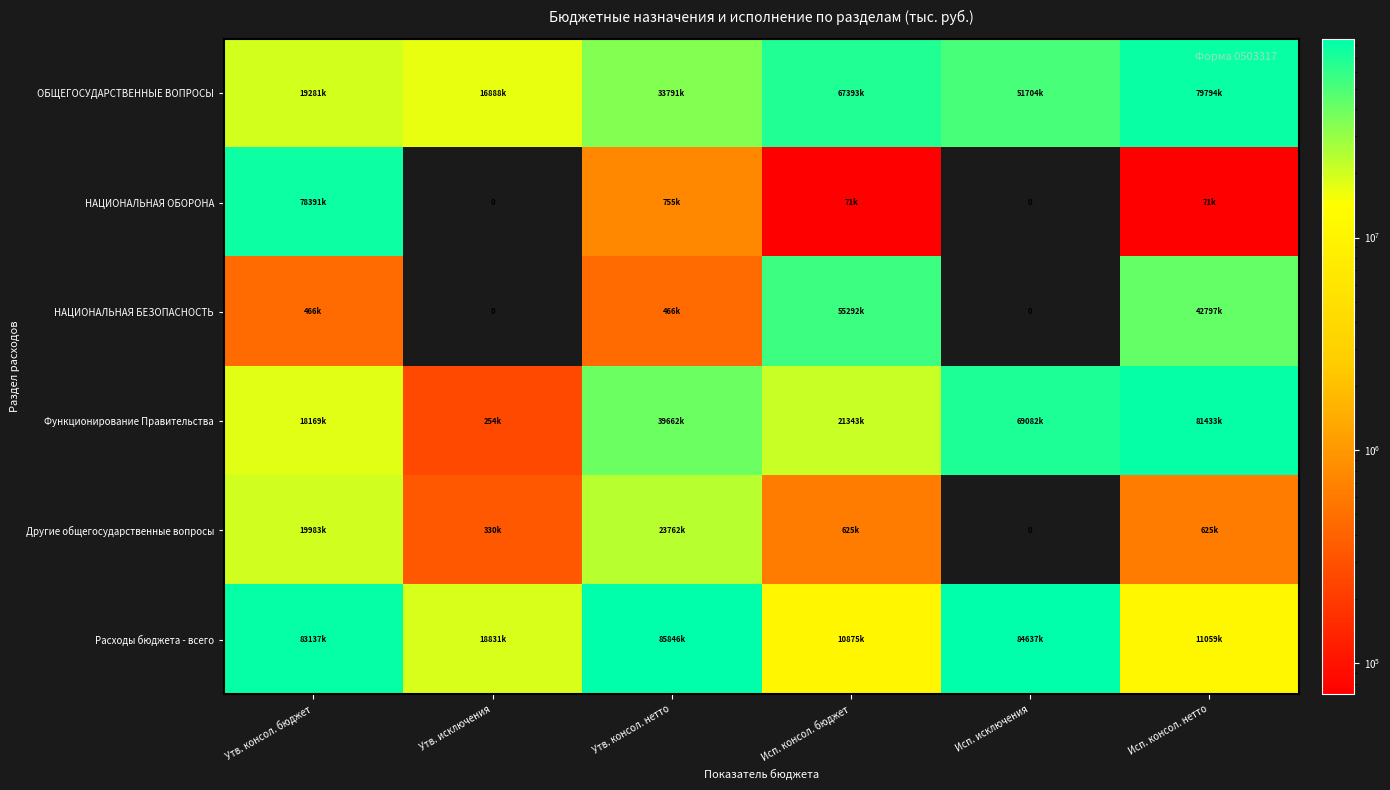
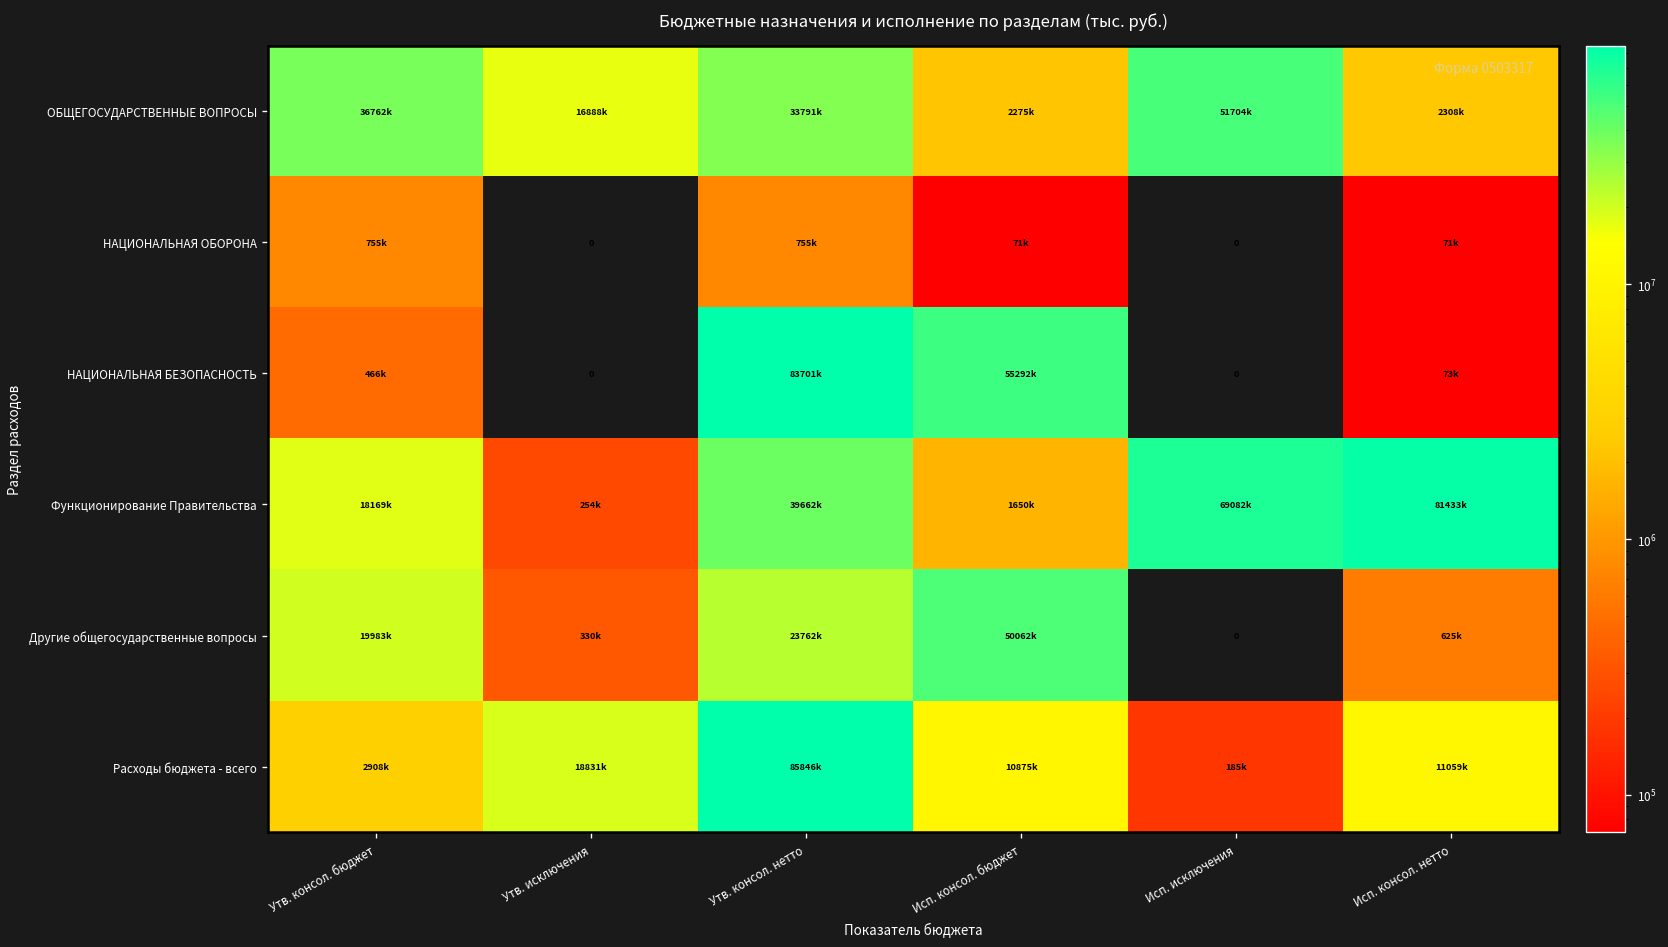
  {
    "ОБЩЕГОСУДАРСТВЕННЫЕ ВОПРОСЫ": {
-     "Утв. консол. бюджет": "19281k",
+     "Утв. консол. бюджет": "36762k",
      "Утв. исключения": "16888k",
      "Утв. консол. нетто": "33791k",
-     "Исп. консол. бюджет": "67393k",
+     "Исп. консол. бюджет": "2275k",
      "Исп. исключения": "51704k",
-     "Исп. консол. нетто": "79794k"
+     "Исп. консол. нетто": "2308k"
    },
    "НАЦИОНАЛЬНАЯ ОБОРОНА": {
-     "Утв. консол. бюджет": "78391k",
+     "Утв. консол. бюджет": "755k",
      "Утв. консол. нетто": "755k",
      "Исп. консол. бюджет": "71k",
      "Исп. консол. нетто": "71k"
    },
    "НАЦИОНАЛЬНАЯ БЕЗОПАСНОСТЬ": {
      "Утв. консол. бюджет": "466k",
-     "Утв. консол. нетто": "466k",
+     "Утв. консол. нетто": "83701k",
      "Исп. консол. бюджет": "55292k",
-     "Исп. консол. нетто": "42797k"
+     "Исп. консол. нетто": "73k"
    },
    "Функционирование Правительства": {
      "Утв. консол. бюджет": "18169k",
      "Утв. исключения": "254k",
      "Утв. консол. нетто": "39662k",
-     "Исп. консол. бюджет": "21343k",
+     "Исп. консол. бюджет": "1650k",
      "Исп. исключения": "69082k",
      "Исп. консол. нетто": "81433k"
    },
    "Другие общегосударственные вопросы": {
      "Утв. консол. бюджет": "19983k",
      "Утв. исключения": "330k",
      "Утв. консол. нетто": "23762k",
-     "Исп. консол. бюджет": "625k",
+     "Исп. консол. бюджет": "50062k",
      "Исп. консол. нетто": "625k"
    },
    "Расходы бюджета - всего": {
-     "Утв. консол. бюджет": "83137k",
+     "Утв. консол. бюджет": "2908k",
      "Утв. исключения": "18831k",
      "Утв. консол. нетто": "85846k",
      "Исп. консол. бюджет": "10875k",
-     "Исп. исключения": "84637k",
+     "Исп. исключения": "185k",
      "Исп. консол. нетто": "11059k"
    }
  }
